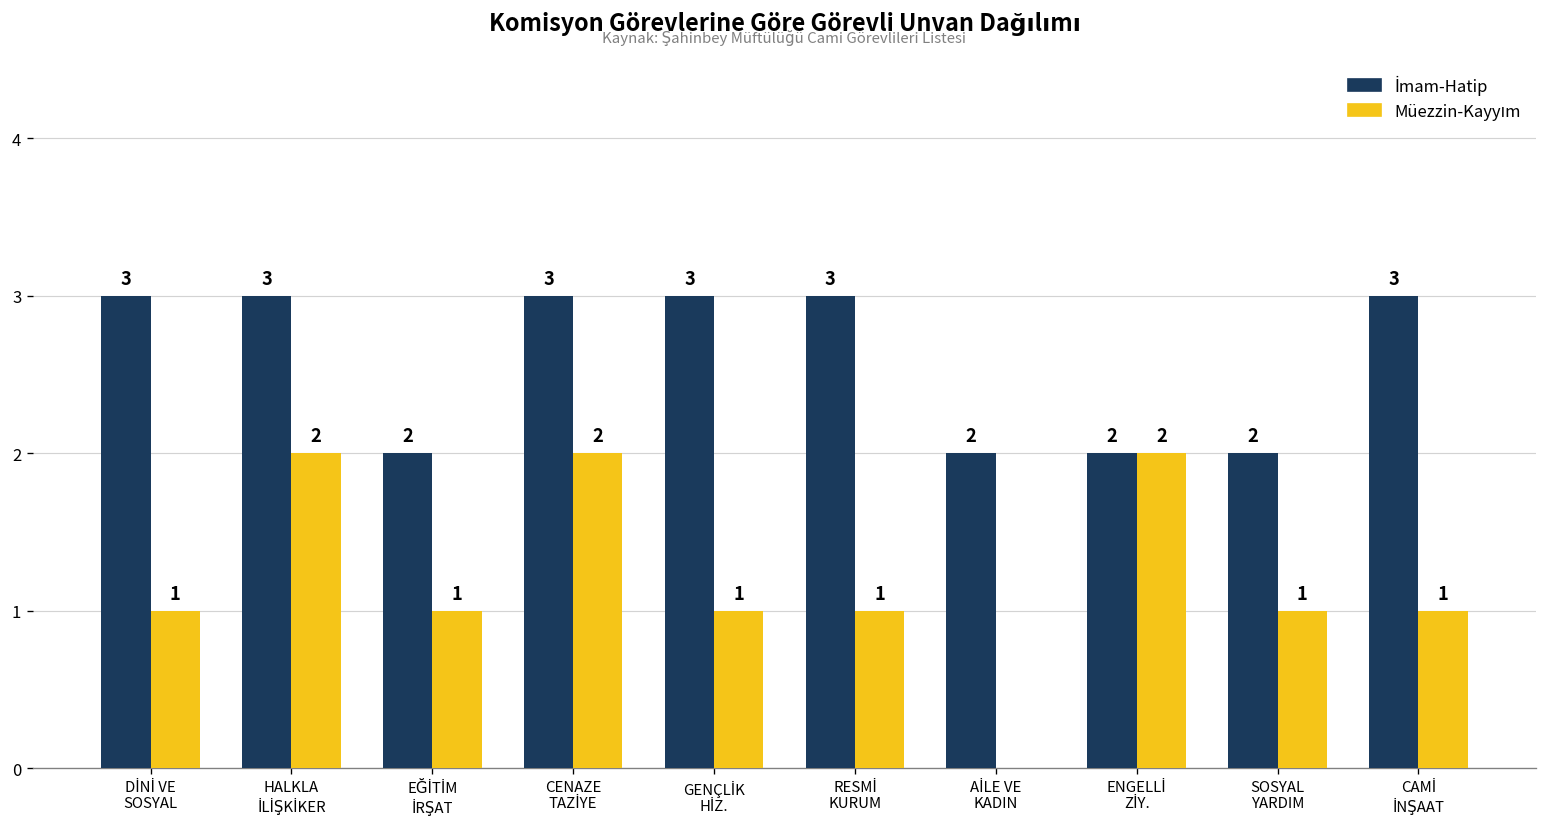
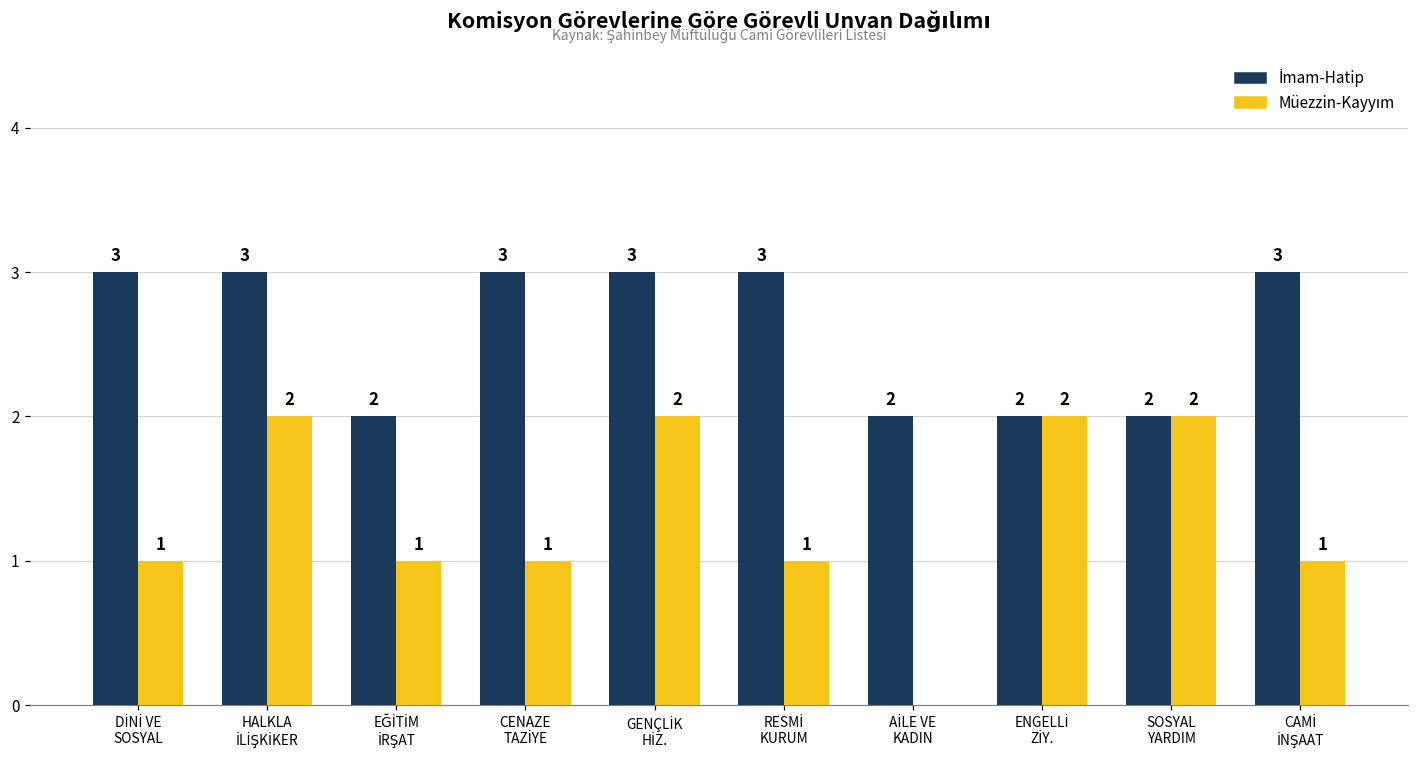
  {
    "İmam-Hatip": {
      "DİNİ VE SOSYAL": 3,
      "HALKLA İLİŞKİKER": 3,
      "EĞİTİM İRŞAT": 2,
      "CENAZE TAZİYE": 3,
      "GENÇLİK HİZ.": 3,
      "RESMİ KURUM": 3,
      "AİLE VE KADIN": 2,
      "ENGELLİ ZİY.": 2,
      "SOSYAL YARDIM": 2,
      "CAMİ İNŞAAT": 3
    },
    "Müezzin-Kayyım": {
      "DİNİ VE SOSYAL": 1,
      "HALKLA İLİŞKİKER": 2,
      "EĞİTİM İRŞAT": 1,
-     "CENAZE TAZİYE": 2,
-     "GENÇLİK HİZ.": 1,
+     "CENAZE TAZİYE": 1,
+     "GENÇLİK HİZ.": 2,
      "RESMİ KURUM": 1,
      "ENGELLİ ZİY.": 2,
-     "SOSYAL YARDIM": 1,
+     "SOSYAL YARDIM": 2,
      "CAMİ İNŞAAT": 1
    }
  }
